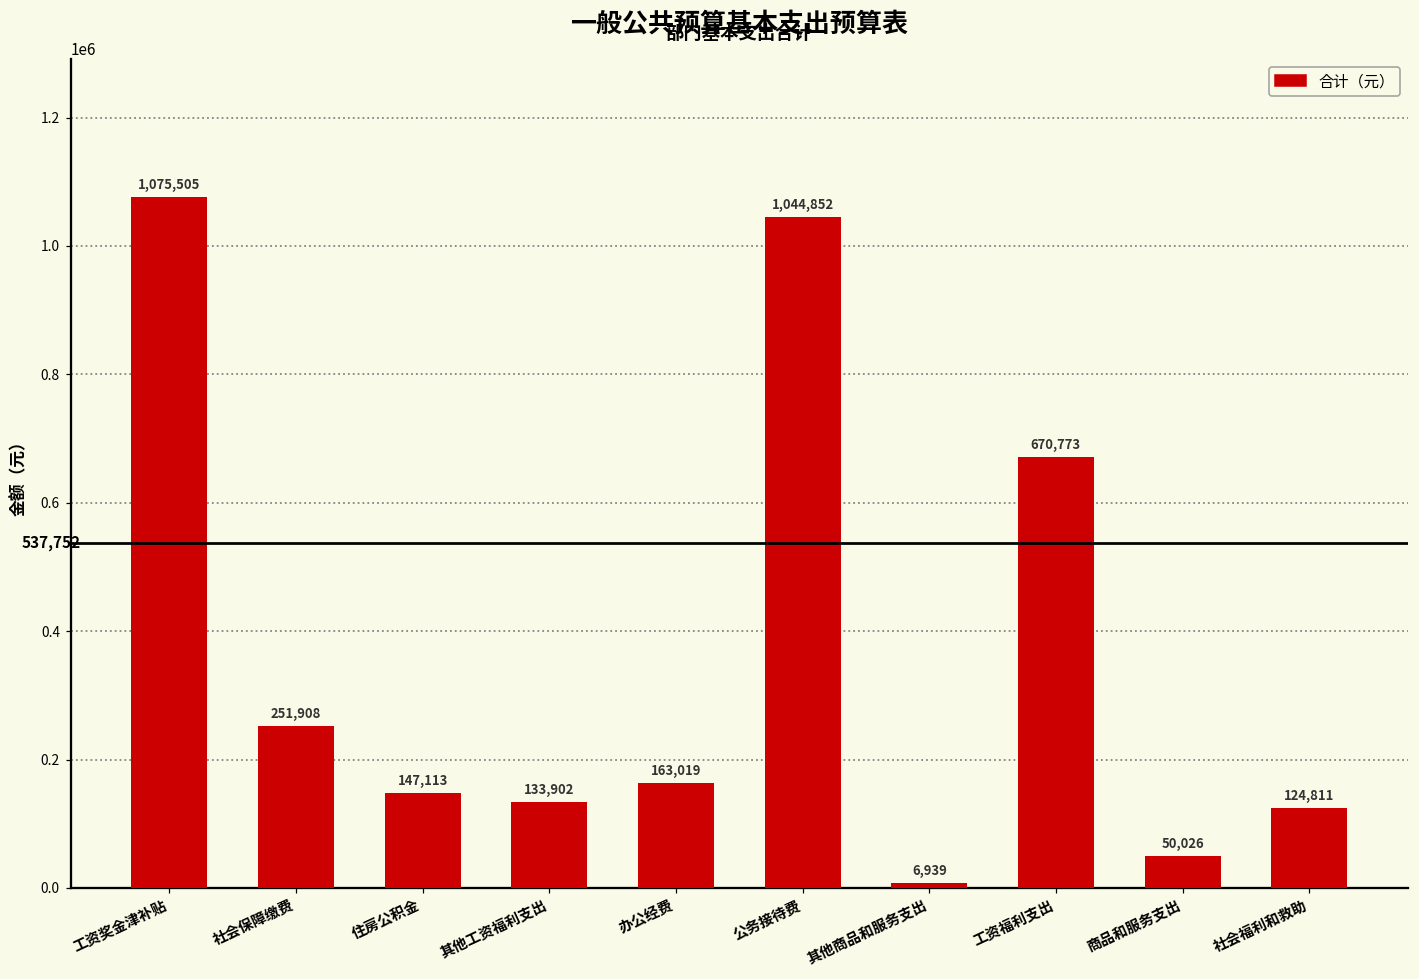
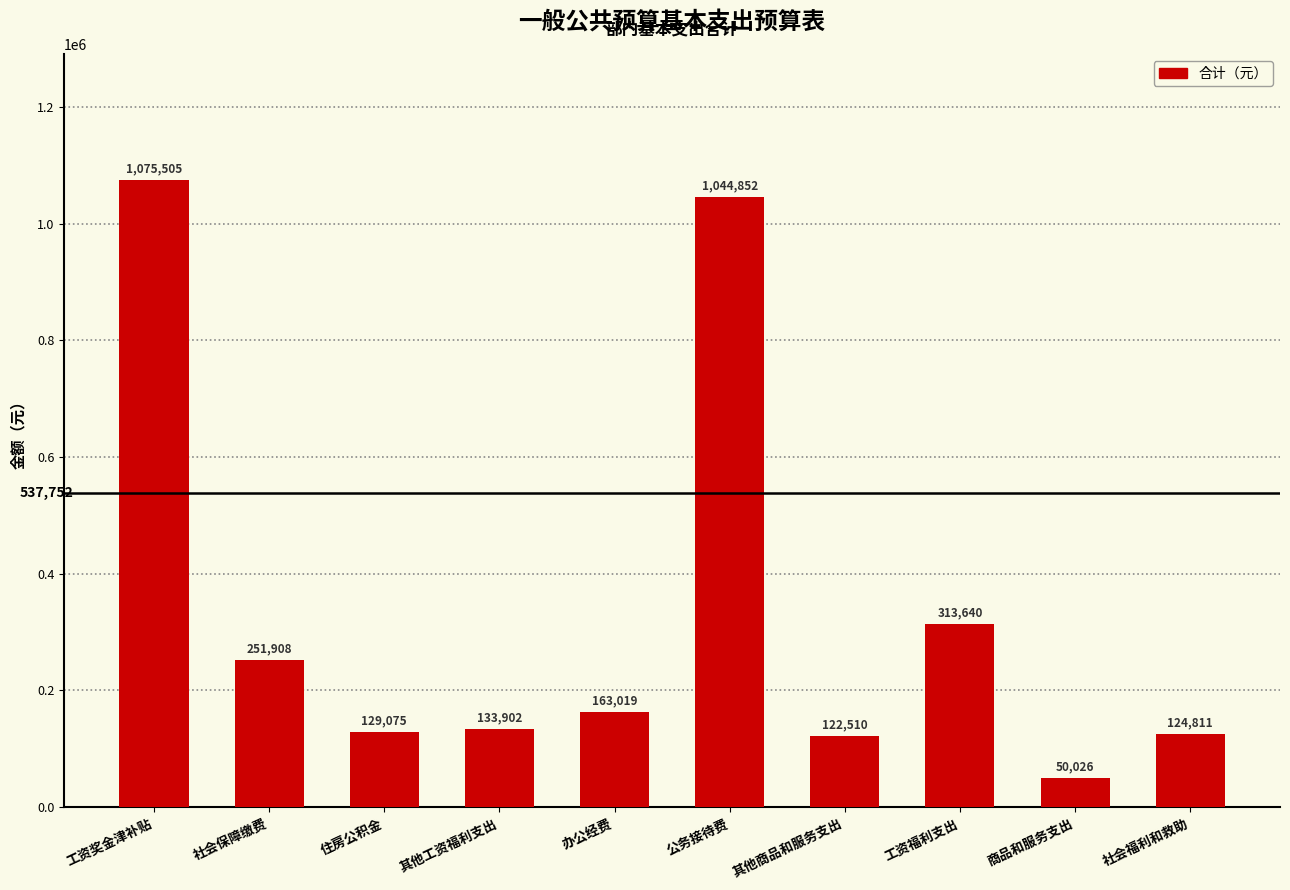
  {
    "工资奖金津补贴": "1,075,505",
    "社会保障缴费": "251,908",
-   "住房公积金": "147,113",
+   "住房公积金": "129,075",
    "其他工资福利支出": "133,902",
    "办公经费": "163,019",
    "公务接待费": "1,044,852",
-   "其他商品和服务支出": "6,939",
-   "工资福利支出": "670,773",
+   "其他商品和服务支出": "122,510",
+   "工资福利支出": "313,640",
    "商品和服务支出": "50,026",
    "社会福利和救助": "124,811"
  }
